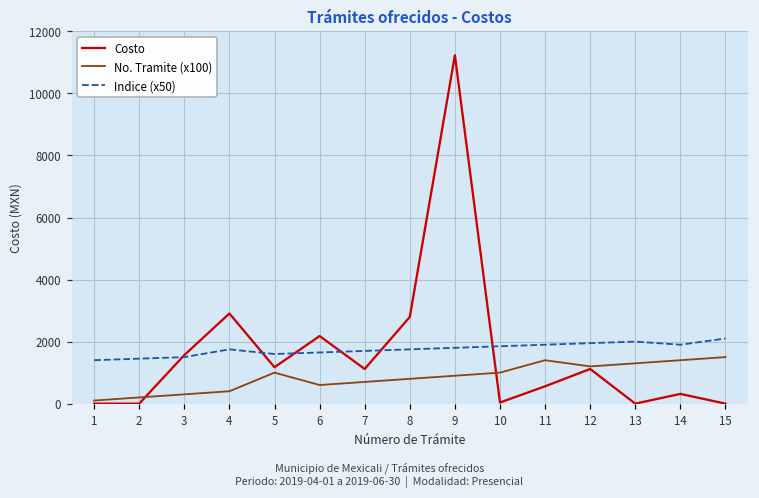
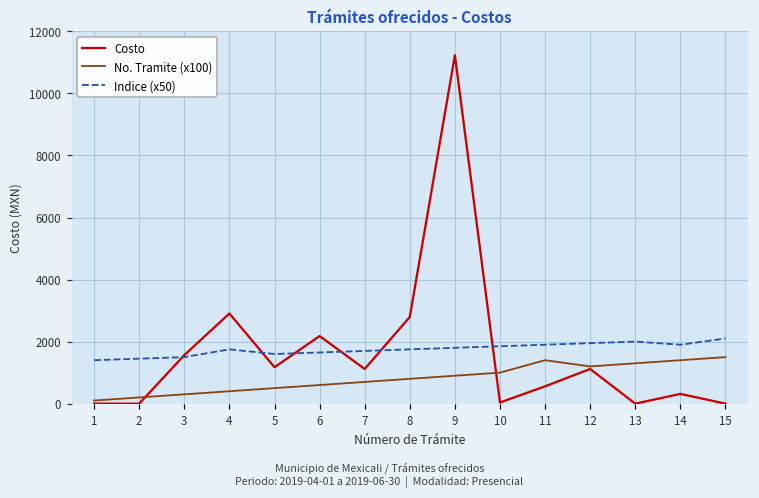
  {
    "Costo": {
      "1": 0,
      "2": 0,
      "4": 2900,
      "5": 1200,
      "6": 2200,
      "7": 1100,
      "8": 2800,
      "9": 11200,
      "10": 0,
      "11": 600,
      "13": 0,
      "14": 300,
      "15": 0
    },
    "No. Tramite (x100)": {
      "1": 100,
      "2": 200,
      "3": 300,
      "4": 400,
-     "5": 1000,
+     "5": 500,
      "6": 600,
      "7": 700,
      "8": 800,
      "9": 900,
      "10": 1000,
      "11": 1400,
      "13": 1300,
      "14": 1400,
      "15": 1500
    },
    "Indice (x50)": {
      "1": 1400,
      "2": 1500,
      "4": 1800,
      "5": 1600,
      "6": 1700,
      "7": 1700,
      "8": 1800,
      "9": 1800,
      "10": 1900,
      "11": 1900,
      "12": 2000,
      "13": 2000,
      "14": 1900,
      "15": 2100
    }
  }
